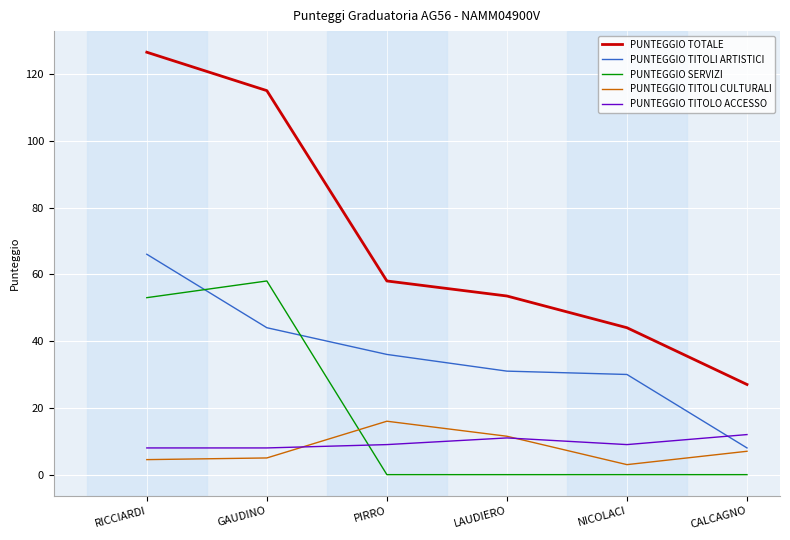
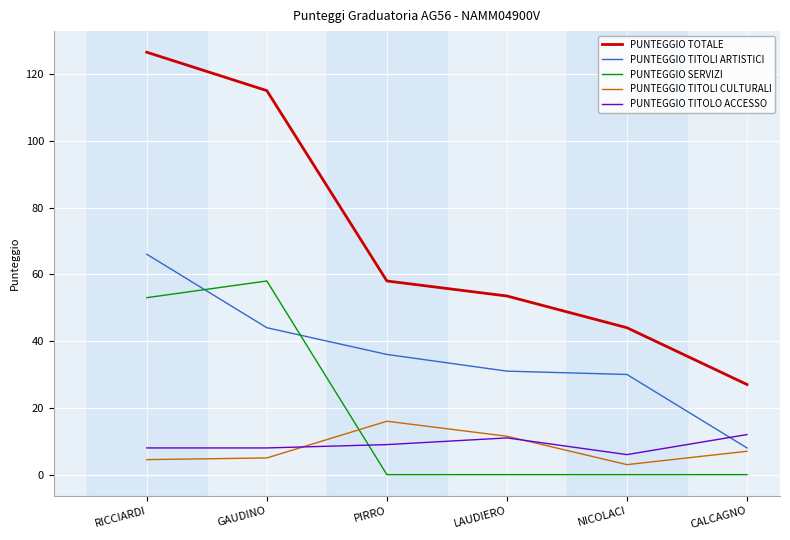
  {
    "PUNTEGGIO TOTALE": {
      "RICCIARDI": 127,
      "GAUDINO": 115,
      "PIRRO": 58,
      "LAUDIERO": 54,
      "NICOLACI": 44,
      "CALCAGNO": 27
    },
    "PUNTEGGIO TITOLI ARTISTICI": {
      "RICCIARDI": 66,
      "GAUDINO": 44,
      "PIRRO": 36,
      "LAUDIERO": 31,
      "NICOLACI": 30,
      "CALCAGNO": 8
    },
    "PUNTEGGIO SERVIZI": {
      "RICCIARDI": 53,
      "GAUDINO": 58,
      "PIRRO": 0,
      "LAUDIERO": 0,
      "NICOLACI": 0,
      "CALCAGNO": 0
    },
    "PUNTEGGIO TITOLI CULTURALI": {
      "RICCIARDI": 5,
      "GAUDINO": 5,
      "PIRRO": 16,
      "NICOLACI": 3,
      "CALCAGNO": 7
    },
    "PUNTEGGIO TITOLO ACCESSO": {
      "RICCIARDI": 8,
      "GAUDINO": 8,
      "PIRRO": 9,
-     "NICOLACI": 9,
+     "NICOLACI": 6,
      "CALCAGNO": 12
    }
  }
